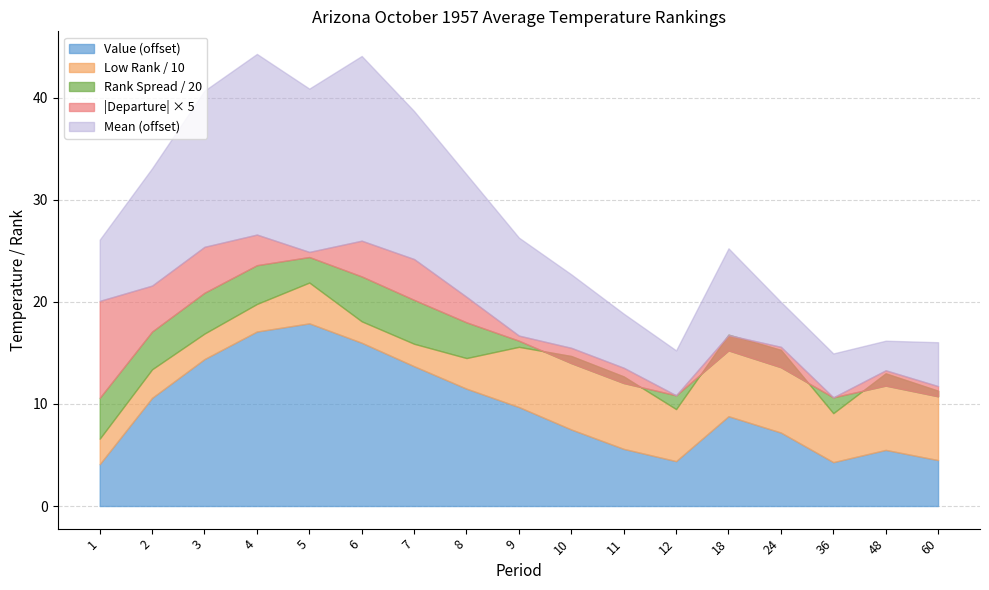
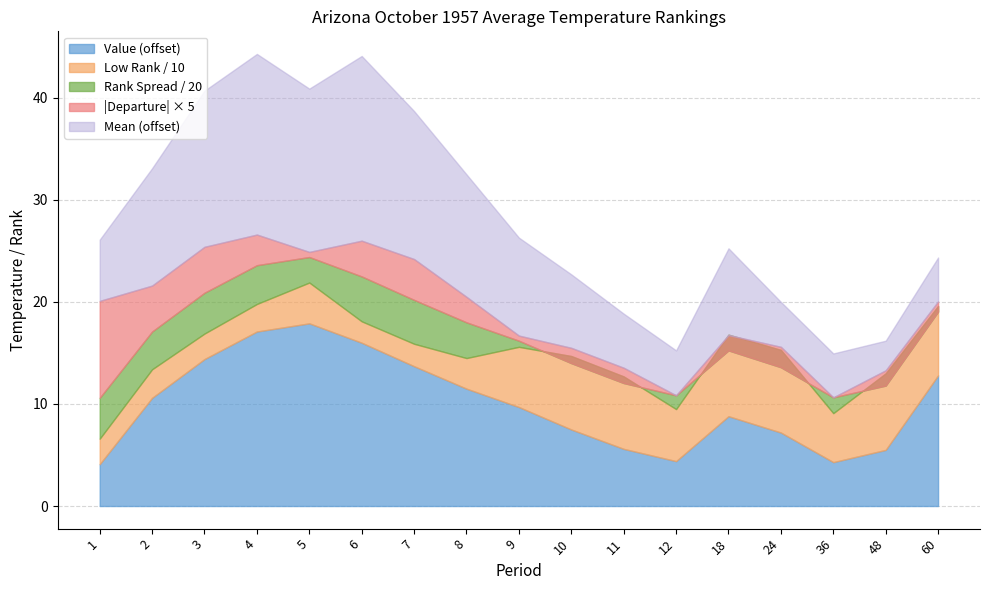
  {
    "Value (offset)": {
      "1": 4.1,
      "2": 10.6,
      "3": 14.4,
      "4": 17.1,
      "5": 17.9,
      "6": 16.0,
      "7": 13.7,
      "8": 11.5,
      "9": 9.7,
      "10": 7.5,
      "11": 5.6,
      "12": 4.4,
      "18": 8.8,
      "24": 7.2,
      "36": 4.3,
      "48": 5.5,
-     "60": 4.5
+     "60": 12.8
    },
    "Rank Spread / 20": {
      "1": 4.0,
      "2": 3.7,
      "3": 4.0,
      "4": 3.8,
      "5": 2.5,
      "6": 4.4,
      "7": 4.3,
      "8": 3.5,
      "9": 0.6
    },
    "Mean (offset)": {
      "1": 6.0,
      "2": 11.5,
      "4": 17.7,
      "5": 16.0,
      "6": 18.1,
      "7": 14.5,
      "8": 12.0,
      "9": 9.6,
      "10": 7.2,
      "11": 5.3,
      "12": 4.4,
      "18": 8.5,
      "24": 4.4,
      "36": 4.3,
      "48": 2.9,
      "60": 4.3
    }
  }
